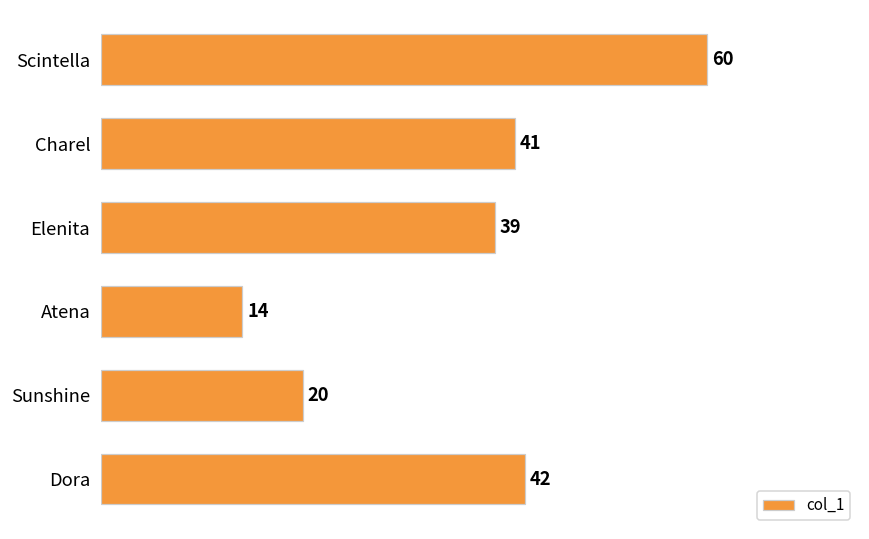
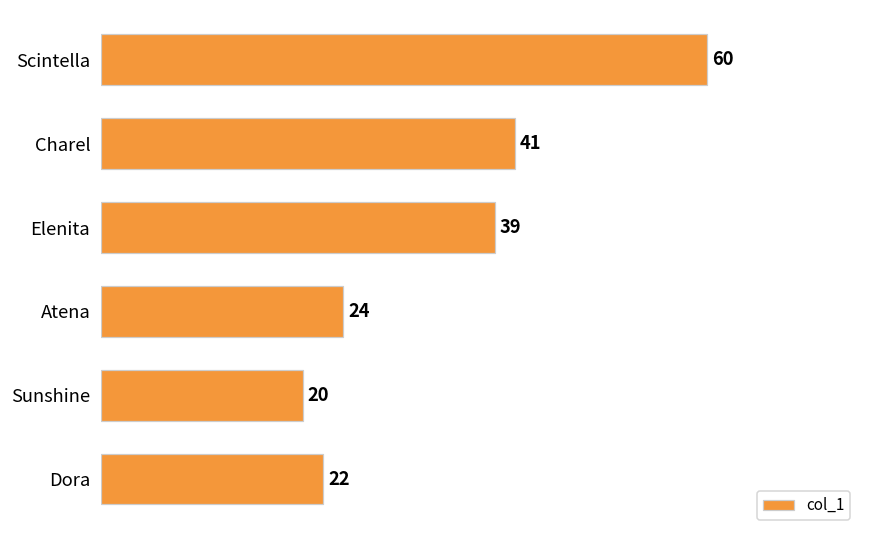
  {
    "Scintella": 60,
    "Charel": 41,
    "Elenita": 39,
-   "Atena": 14,
+   "Atena": 24,
    "Sunshine": 20,
-   "Dora": 42
+   "Dora": 22
  }
